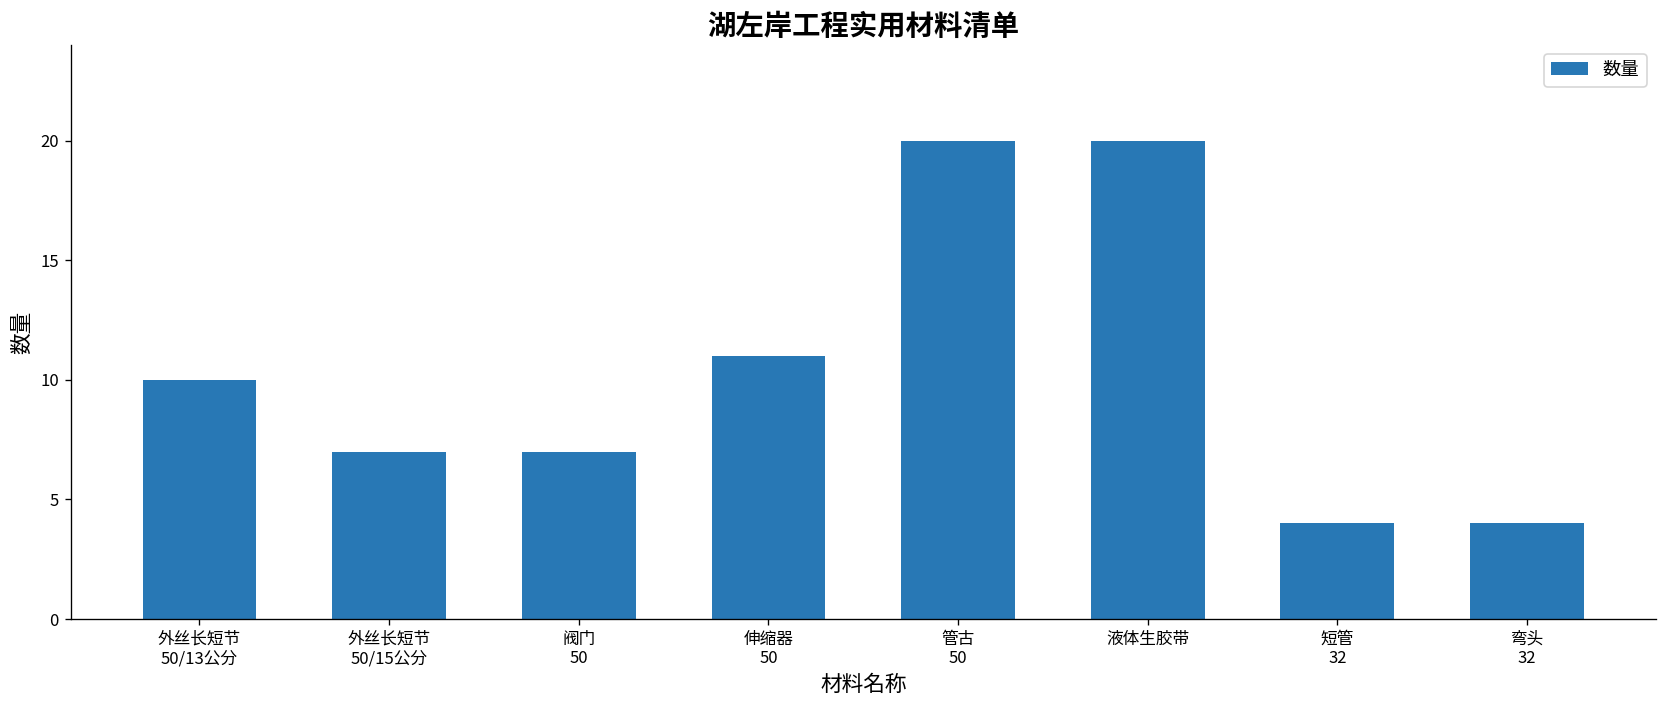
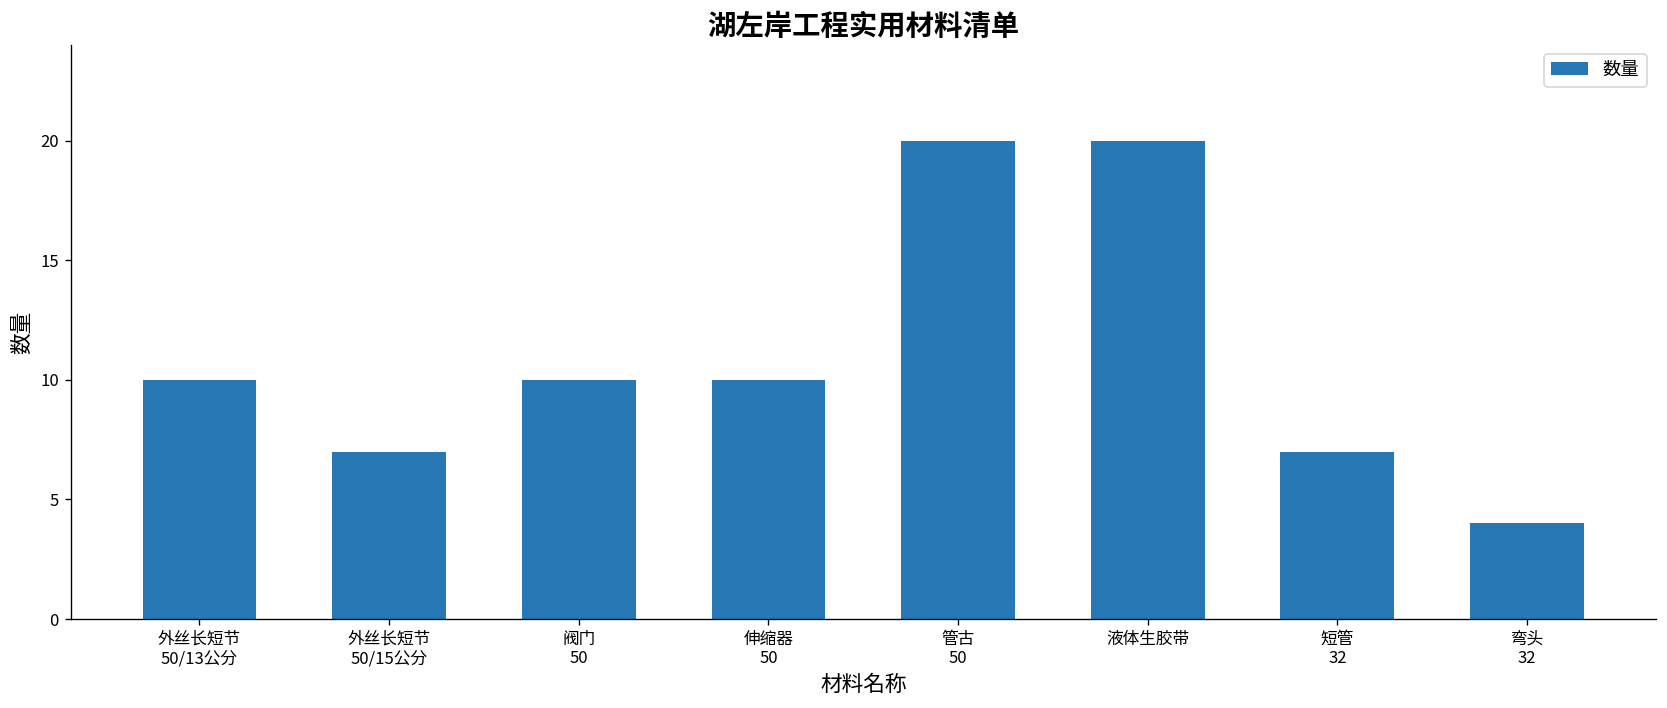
  {
    "外丝长短节 50/13公分": 10,
    "外丝长短节 50/15公分": 7,
-   "阀门 50": 7,
-   "伸缩器 50": 11,
+   "阀门 50": 10,
+   "伸缩器 50": 10,
    "管古 50": 20,
    "液体生胶带": 20,
-   "短管 32": 4,
+   "短管 32": 7,
    "弯头 32": 4
  }
